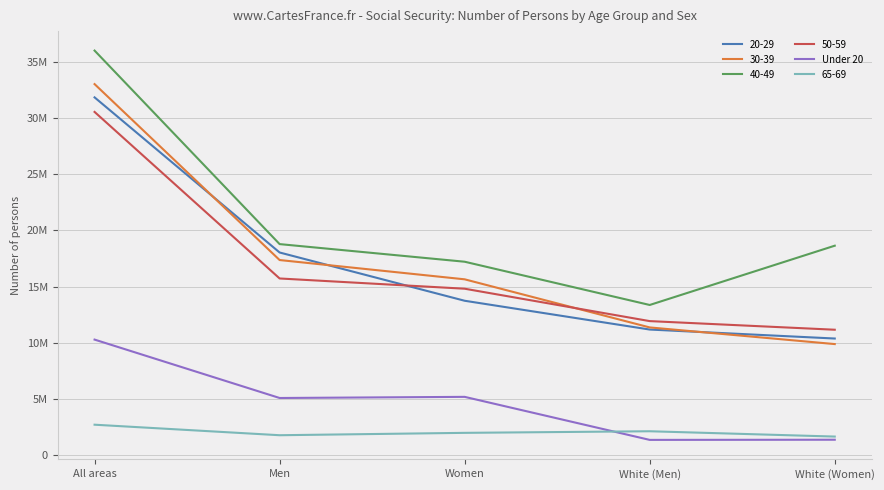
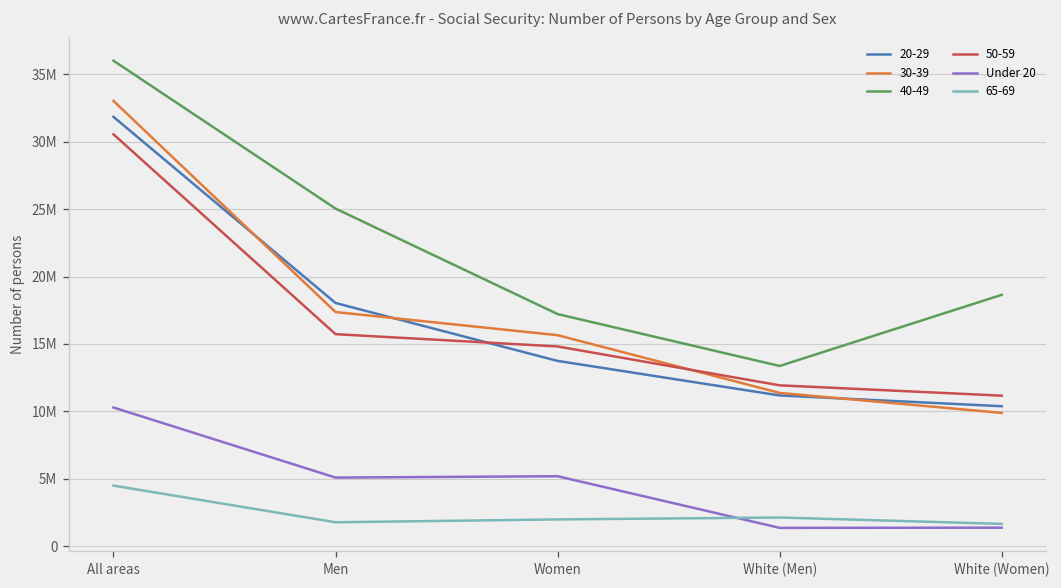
  {
    "20-29": {
      "All areas": 31800000,
      "Men": 18000000,
      "Women": 13700000,
      "White (Women)": 10400000
    },
    "40-49": {
      "All areas": 36000000,
-     "Men": 18800000,
+     "Men": 25000000,
      "Women": 17200000,
      "White (Men)": 13400000,
      "White (Women)": 18600000
    },
    "Under 20": {
      "All areas": 10300000,
      "Men": 5100000,
      "Women": 5200000,
      "White (Men)": 1400000,
      "White (Women)": 1400000
    },
    "65-69": {
-     "All areas": 2700000,
+     "All areas": 4500000,
      "Men": 1800000,
      "Women": 2000000,
      "White (Men)": 2100000,
      "White (Women)": 1700000
    }
  }
